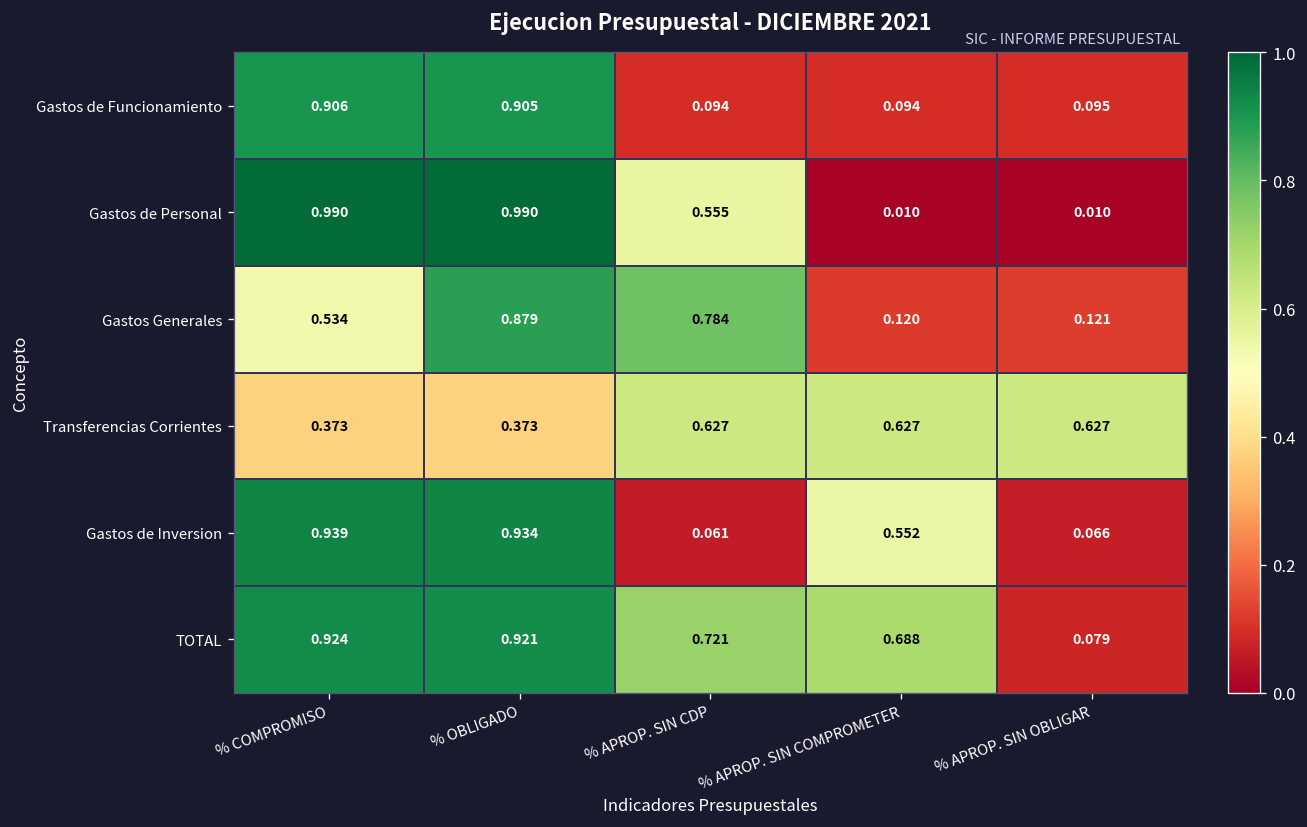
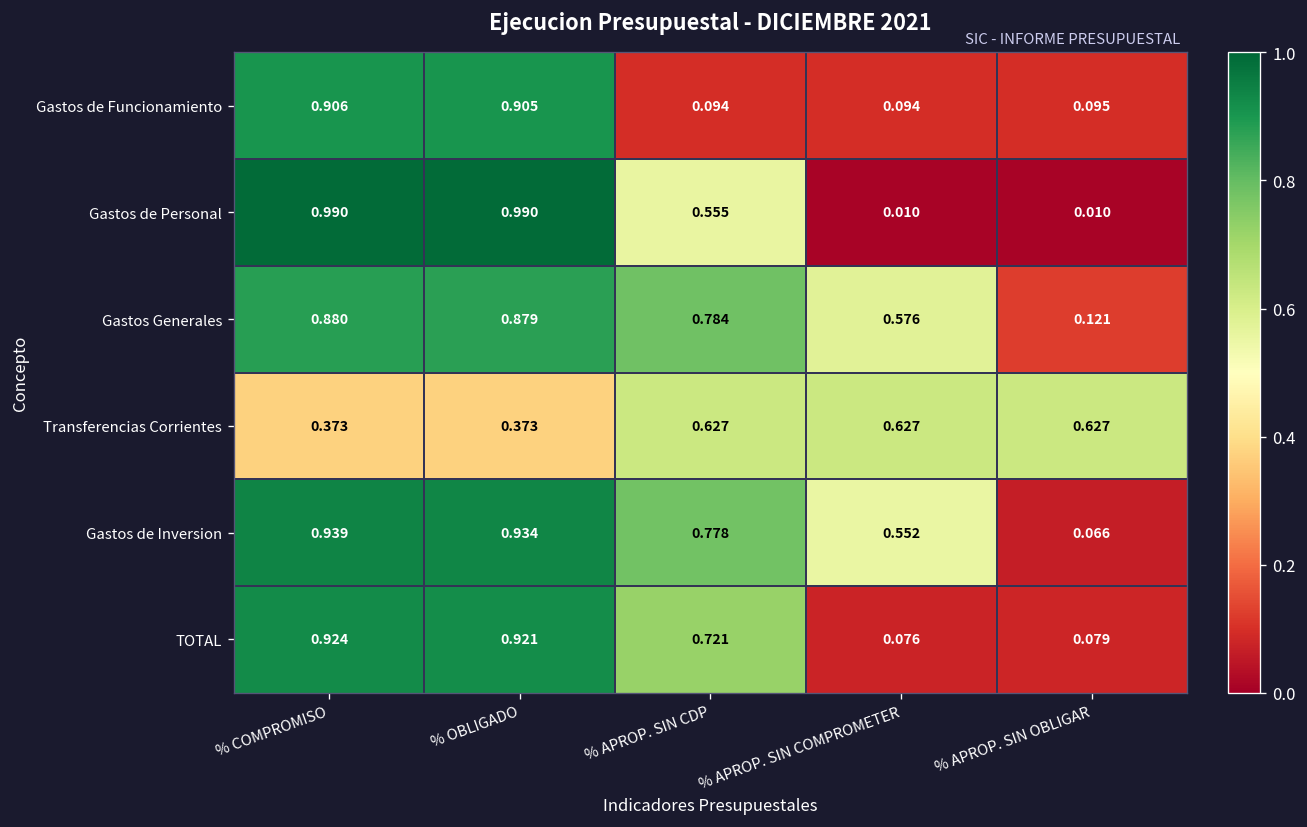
  {
    "Gastos de Funcionamiento": {
      "% COMPROMISO": 0.906,
      "% OBLIGADO": 0.905,
      "% APROP. SIN CDP": 0.094,
      "% APROP. SIN COMPROMETER": 0.094,
      "% APROP. SIN OBLIGAR": 0.095
    },
    "Gastos de Personal": {
      "% COMPROMISO": 0.990,
      "% OBLIGADO": 0.990,
      "% APROP. SIN CDP": 0.555,
      "% APROP. SIN COMPROMETER": 0.010,
      "% APROP. SIN OBLIGAR": 0.010
    },
    "Gastos Generales": {
-     "% COMPROMISO": 0.534,
+     "% COMPROMISO": 0.880,
      "% OBLIGADO": 0.879,
      "% APROP. SIN CDP": 0.784,
-     "% APROP. SIN COMPROMETER": 0.120,
+     "% APROP. SIN COMPROMETER": 0.576,
      "% APROP. SIN OBLIGAR": 0.121
    },
    "Transferencias Corrientes": {
      "% COMPROMISO": 0.373,
      "% OBLIGADO": 0.373,
      "% APROP. SIN CDP": 0.627,
      "% APROP. SIN COMPROMETER": 0.627,
      "% APROP. SIN OBLIGAR": 0.627
    },
    "Gastos de Inversion": {
      "% COMPROMISO": 0.939,
      "% OBLIGADO": 0.934,
-     "% APROP. SIN CDP": 0.061,
+     "% APROP. SIN CDP": 0.778,
      "% APROP. SIN COMPROMETER": 0.552,
      "% APROP. SIN OBLIGAR": 0.066
    },
    "TOTAL": {
      "% COMPROMISO": 0.924,
      "% OBLIGADO": 0.921,
      "% APROP. SIN CDP": 0.721,
-     "% APROP. SIN COMPROMETER": 0.688,
+     "% APROP. SIN COMPROMETER": 0.076,
      "% APROP. SIN OBLIGAR": 0.079
    }
  }
